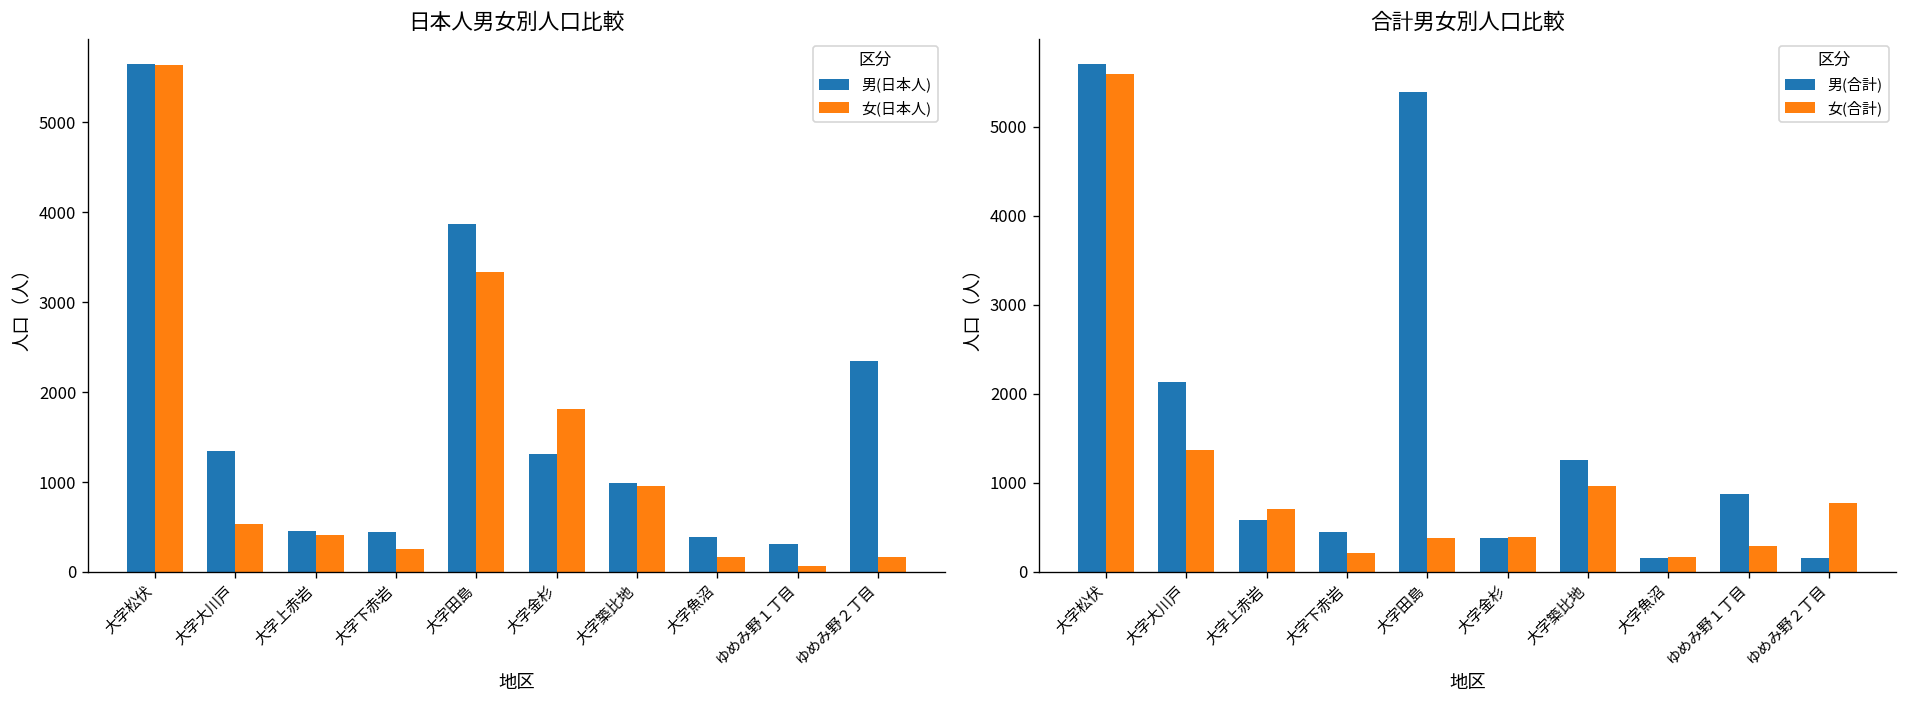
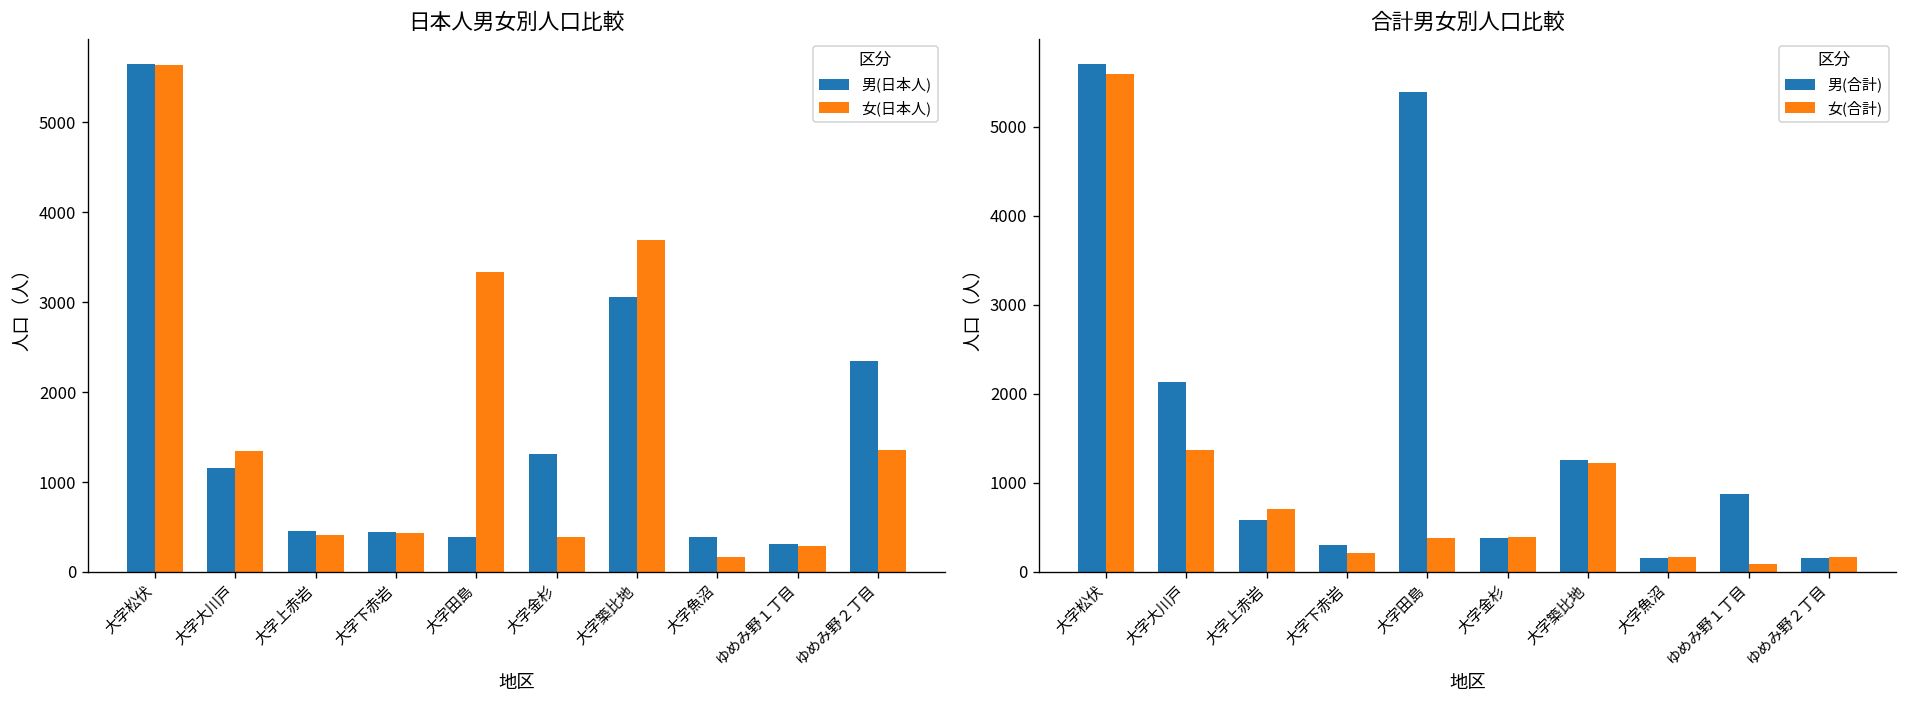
  {
    "日本人男女別人口比較": {
      "男(日本人)": {
        "大字松伏": 5600,
-       "大字大川戸": 1300,
+       "大字大川戸": 1200,
        "大字上赤岩": 500,
        "大字下赤岩": 400,
-       "大字田島": 3900,
+       "大字田島": 400,
        "大字金杉": 1300,
-       "大字築比地": 1000,
+       "大字築比地": 3100,
        "大字魚沼": 400,
        "ゆめみ野１丁目": 300,
        "ゆめみ野２丁目": 2400
      },
      "女(日本人)": {
        "大字松伏": 5600,
-       "大字大川戸": 500,
+       "大字大川戸": 1300,
        "大字上赤岩": 400,
-       "大字下赤岩": 300,
+       "大字下赤岩": 400,
        "大字田島": 3300,
-       "大字金杉": 1800,
-       "大字築比地": 1000,
+       "大字金杉": 400,
+       "大字築比地": 3700,
        "大字魚沼": 200,
-       "ゆめみ野１丁目": 100,
-       "ゆめみ野２丁目": 200
+       "ゆめみ野１丁目": 300,
+       "ゆめみ野２丁目": 1400
      }
    },
    "合計男女別人口比較": {
      "男(合計)": {
        "大字松伏": 5700,
        "大字大川戸": 2100,
        "大字上赤岩": 600,
-       "大字下赤岩": 400,
+       "大字下赤岩": 300,
        "大字田島": 5400,
        "大字金杉": 400,
        "大字築比地": 1300,
        "大字魚沼": 200,
        "ゆめみ野１丁目": 900,
        "ゆめみ野２丁目": 200
      },
      "女(合計)": {
        "大字松伏": 5600,
        "大字大川戸": 1400,
        "大字上赤岩": 700,
        "大字下赤岩": 200,
        "大字田島": 400,
        "大字金杉": 400,
-       "大字築比地": 1000,
+       "大字築比地": 1200,
        "大字魚沼": 200,
-       "ゆめみ野１丁目": 300,
-       "ゆめみ野２丁目": 800
+       "ゆめみ野１丁目": 100,
+       "ゆめみ野２丁目": 200
      }
    }
  }
